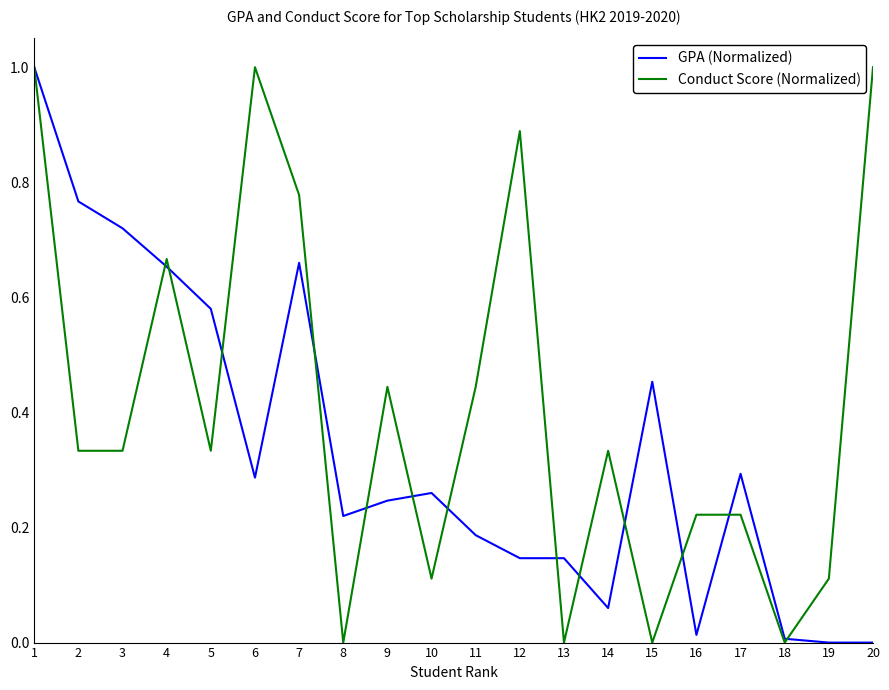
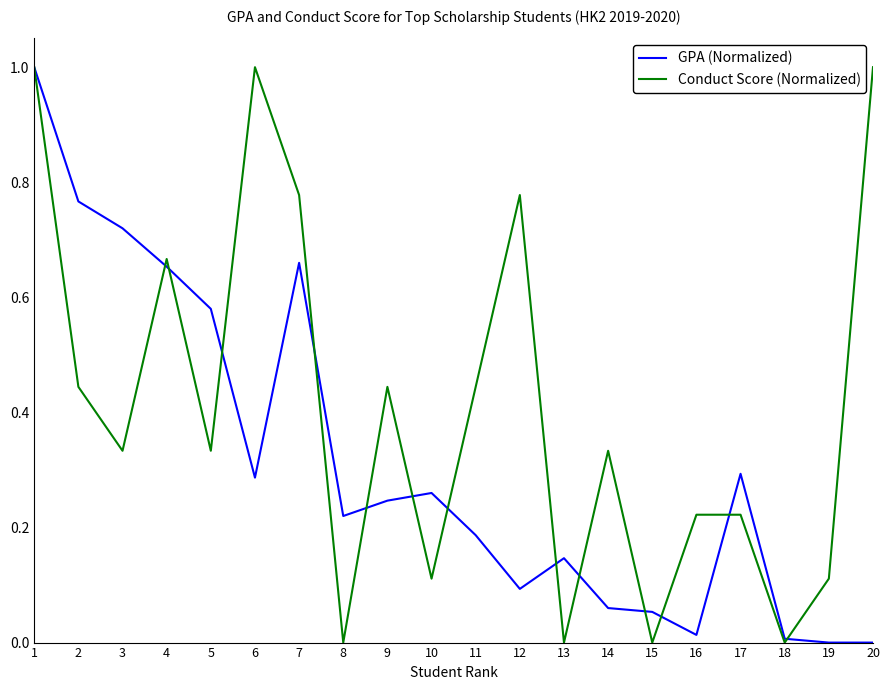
  {
    "GPA (Normalized)": {
      "2": 0.77,
      "3": 0.72,
      "4": 0.65,
      "5": 0.58,
      "6": 0.29,
      "7": 0.66,
      "8": 0.22,
      "9": 0.25,
      "10": 0.26,
      "11": 0.19,
-     "12": 0.15,
+     "12": 0.09,
      "13": 0.15,
      "14": 0.06,
-     "15": 0.45,
+     "15": 0.05,
      "16": 0.01,
      "17": 0.29,
      "18": 0.01,
      "19": 0.00,
      "20": 0.00
    },
    "Conduct Score (Normalized)": {
-     "2": 0.33,
+     "2": 0.44,
      "3": 0.33,
      "4": 0.67,
      "5": 0.33,
      "6": 1.00,
      "7": 0.78,
      "8": 0.00,
      "9": 0.44,
      "10": 0.11,
      "11": 0.44,
-     "12": 0.89,
+     "12": 0.78,
      "13": 0.00,
      "14": 0.33,
      "15": 0.00,
      "16": 0.22,
      "17": 0.22,
      "18": 0.00,
      "19": 0.11,
      "20": 1.00
    }
  }
